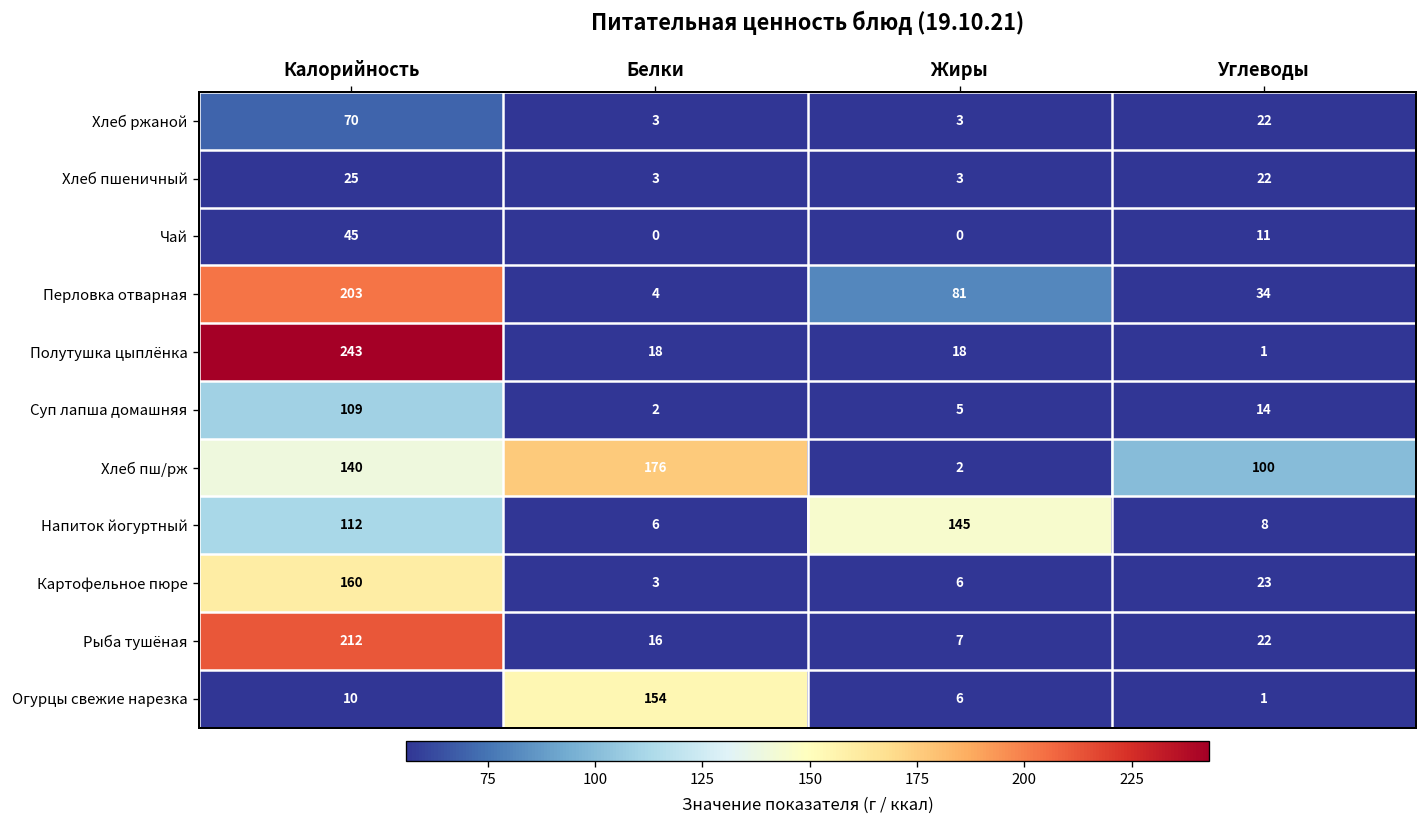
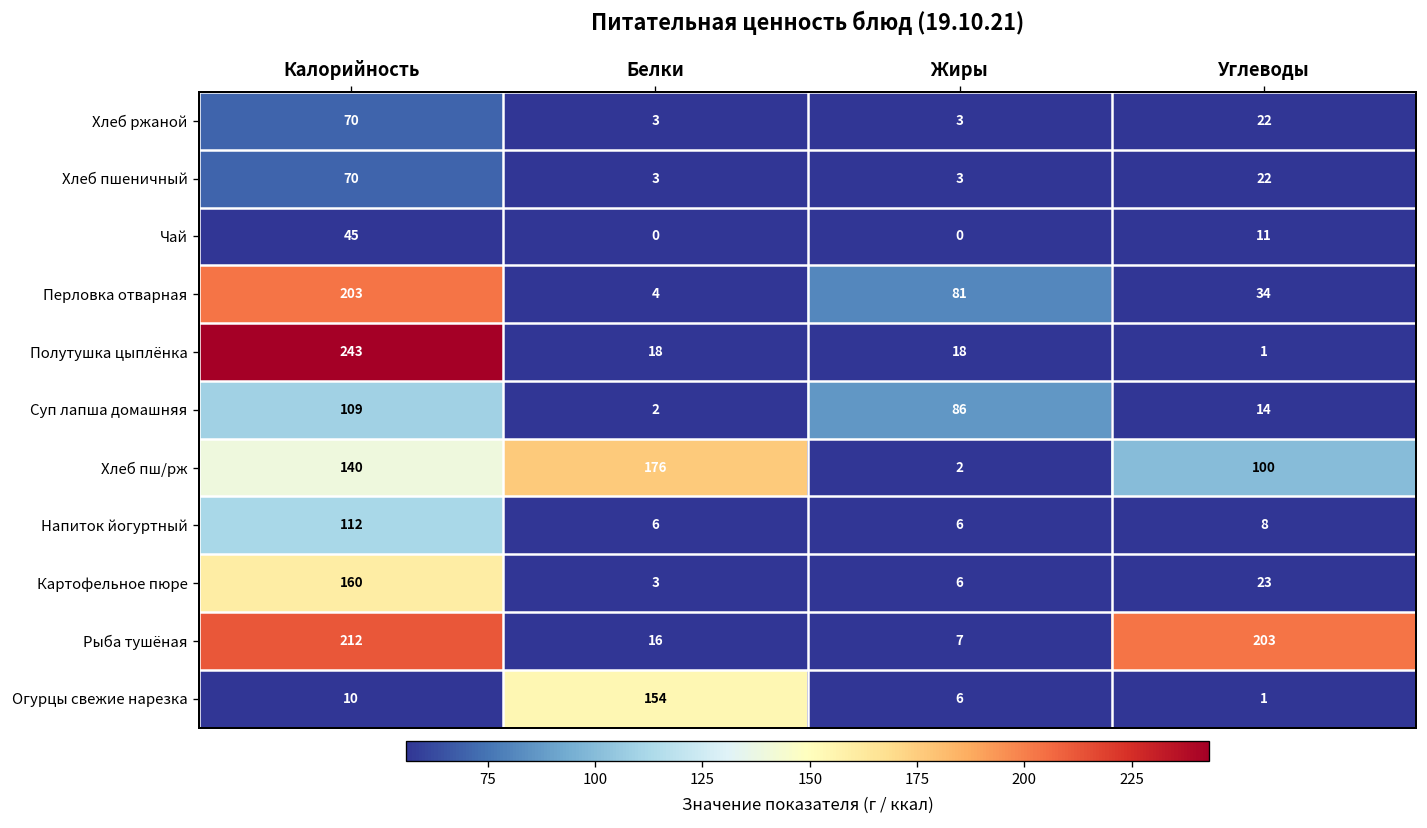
  {
    "Хлеб ржаной": {
      "Калорийность": 70,
      "Белки": 3,
      "Жиры": 3,
      "Углеводы": 22
    },
    "Хлеб пшеничный": {
-     "Калорийность": 25,
+     "Калорийность": 70,
      "Белки": 3,
      "Жиры": 3,
      "Углеводы": 22
    },
    "Чай": {
      "Калорийность": 45,
      "Белки": 0,
      "Жиры": 0,
      "Углеводы": 11
    },
    "Перловка отварная": {
      "Калорийность": 203,
      "Белки": 4,
      "Жиры": 81,
      "Углеводы": 34
    },
    "Полутушка цыплёнка": {
      "Калорийность": 243,
      "Белки": 18,
      "Жиры": 18,
      "Углеводы": 1
    },
    "Суп лапша домашняя": {
      "Калорийность": 109,
      "Белки": 2,
-     "Жиры": 5,
+     "Жиры": 86,
      "Углеводы": 14
    },
    "Хлеб пш/рж": {
      "Калорийность": 140,
      "Белки": 176,
      "Жиры": 2,
      "Углеводы": 100
    },
    "Напиток йогуртный": {
      "Калорийность": 112,
      "Белки": 6,
-     "Жиры": 145,
+     "Жиры": 6,
      "Углеводы": 8
    },
    "Картофельное пюре": {
      "Калорийность": 160,
      "Белки": 3,
      "Жиры": 6,
      "Углеводы": 23
    },
    "Рыба тушёная": {
      "Калорийность": 212,
      "Белки": 16,
      "Жиры": 7,
-     "Углеводы": 22
+     "Углеводы": 203
    },
    "Огурцы свежие нарезка": {
      "Калорийность": 10,
      "Белки": 154,
      "Жиры": 6,
      "Углеводы": 1
    }
  }
